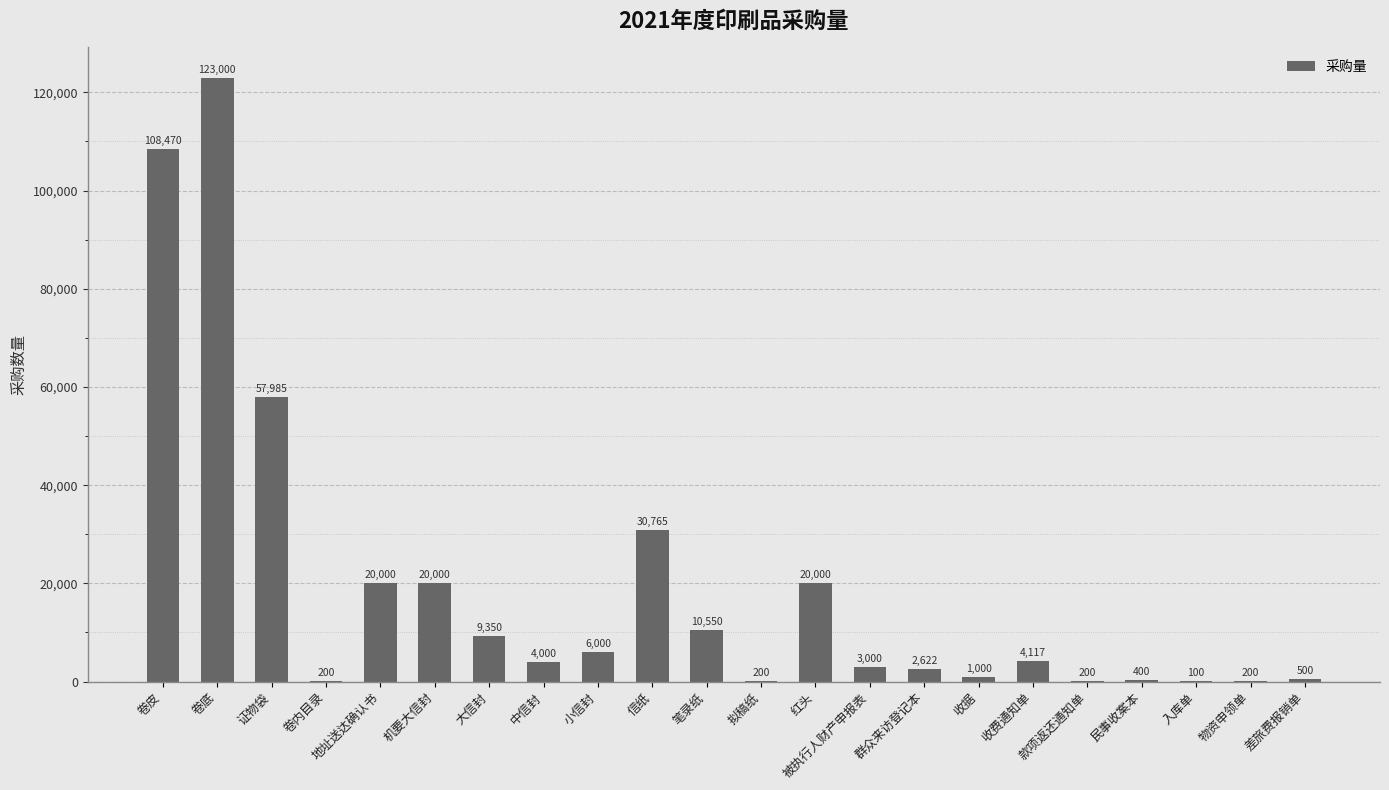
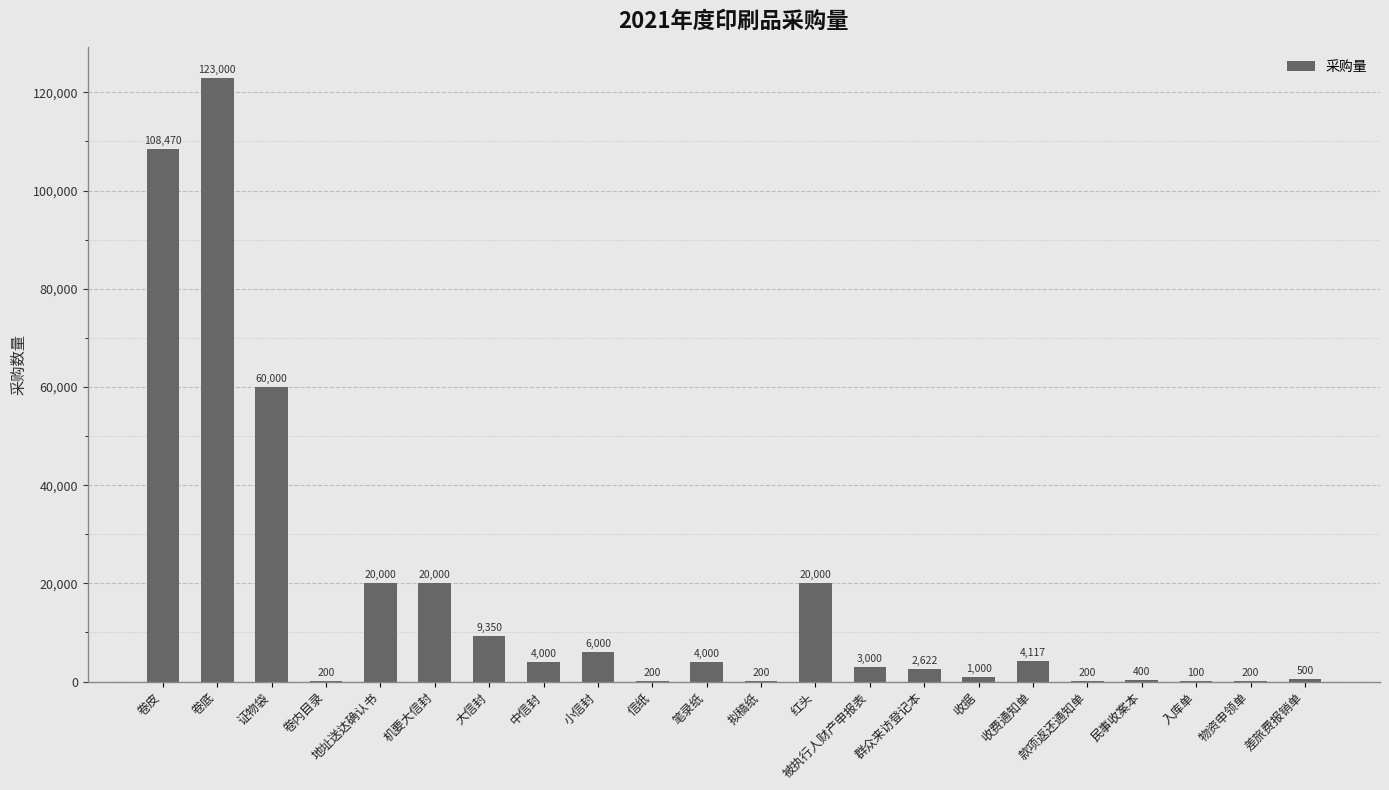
  {
    "卷皮": "108,470",
    "卷底": "123,000",
-   "证物袋": "57,985",
+   "证物袋": "60,000",
    "卷内目录": "200",
    "地址送达确认书": "20,000",
    "机要大信封": "20,000",
    "大信封": "9,350",
    "中信封": "4,000",
    "小信封": "6,000",
-   "信纸": "30,765",
-   "笔录纸": "10,550",
+   "信纸": "200",
+   "笔录纸": "4,000",
    "拟稿纸": "200",
    "红头": "20,000",
    "被执行人财产申报表": "3,000",
    "群众来访登记本": "2,622",
    "收据": "1,000",
    "收费通知单": "4,117",
    "款项返还通知单": "200",
    "民事收案本": "400",
    "入库单": "100",
    "物资申领单": "200",
    "差旅费报销单": "500"
  }
